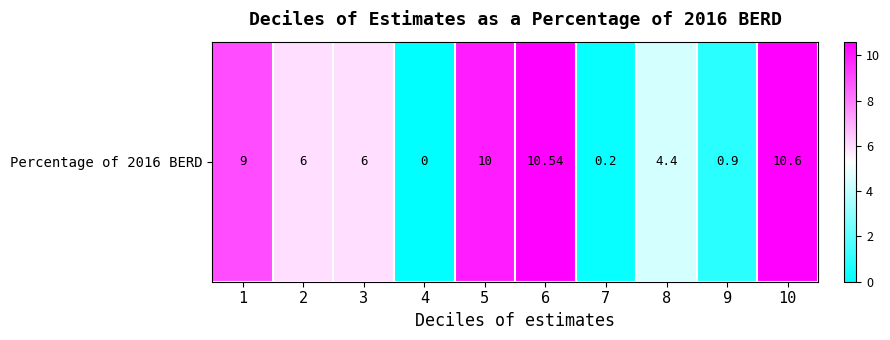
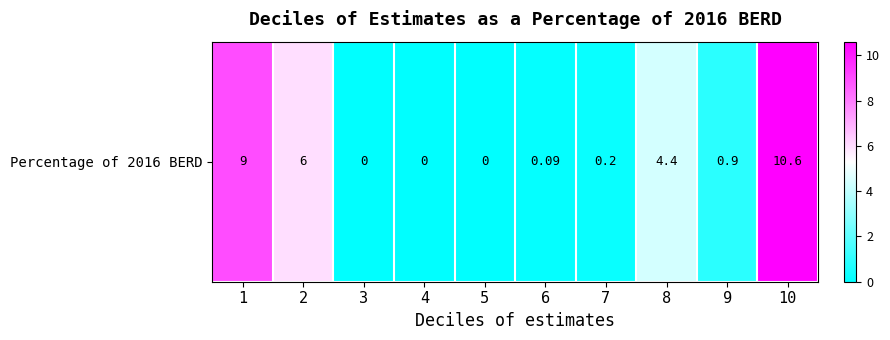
  {
    "Percentage of 2016 BERD": {
      "1": 9,
      "2": 6,
-     "3": 6,
+     "3": 0,
      "4": 0,
-     "5": 10,
-     "6": 10.54,
+     "5": 0,
+     "6": 0.09,
      "7": 0.2,
      "8": 4.4,
      "9": 0.9,
      "10": 10.6
    }
  }
